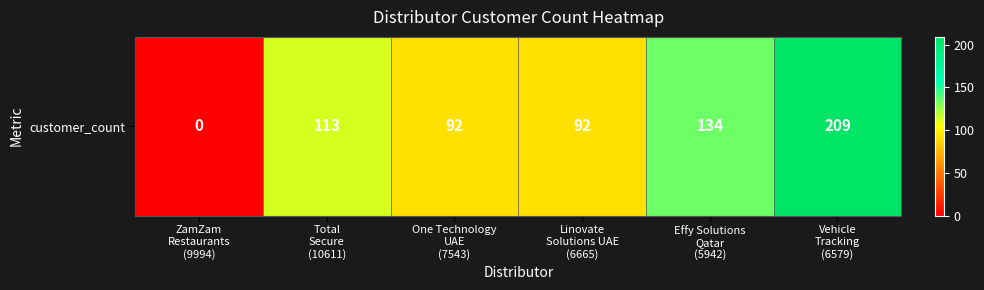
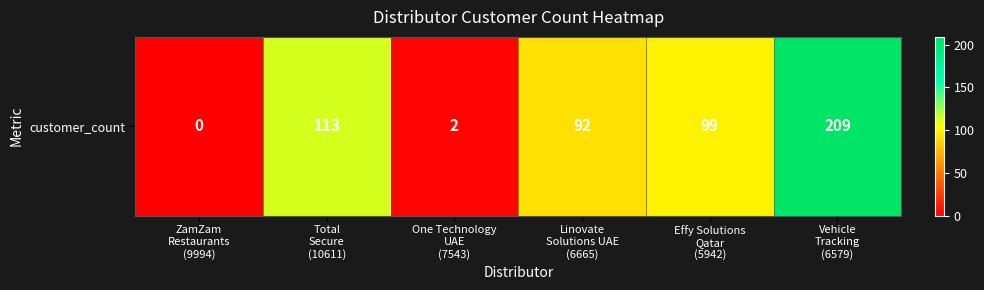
  {
    "customer_count": {
      "ZamZam Restaurants (9994)": 0,
      "Total Secure (10611)": 113,
-     "One Technology UAE (7543)": 92,
+     "One Technology UAE (7543)": 2,
      "Linovate Solutions UAE (6665)": 92,
-     "Effy Solutions Qatar (5942)": 134,
+     "Effy Solutions Qatar (5942)": 99,
      "Vehicle Tracking (6579)": 209
    }
  }
